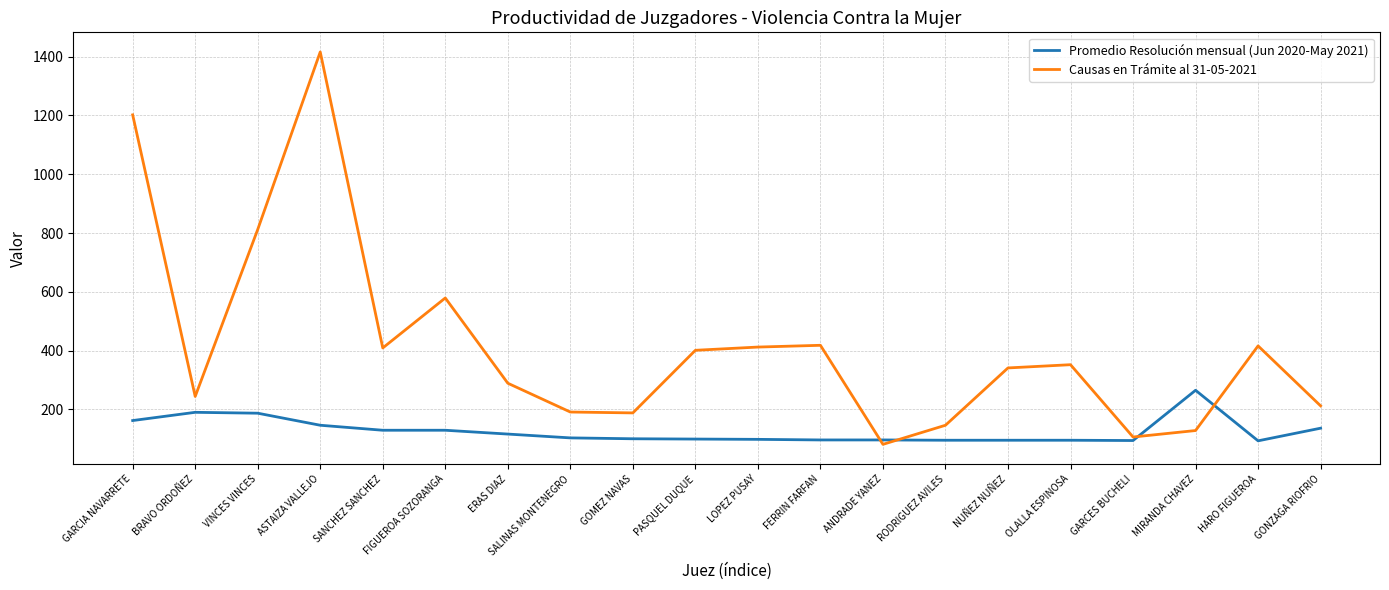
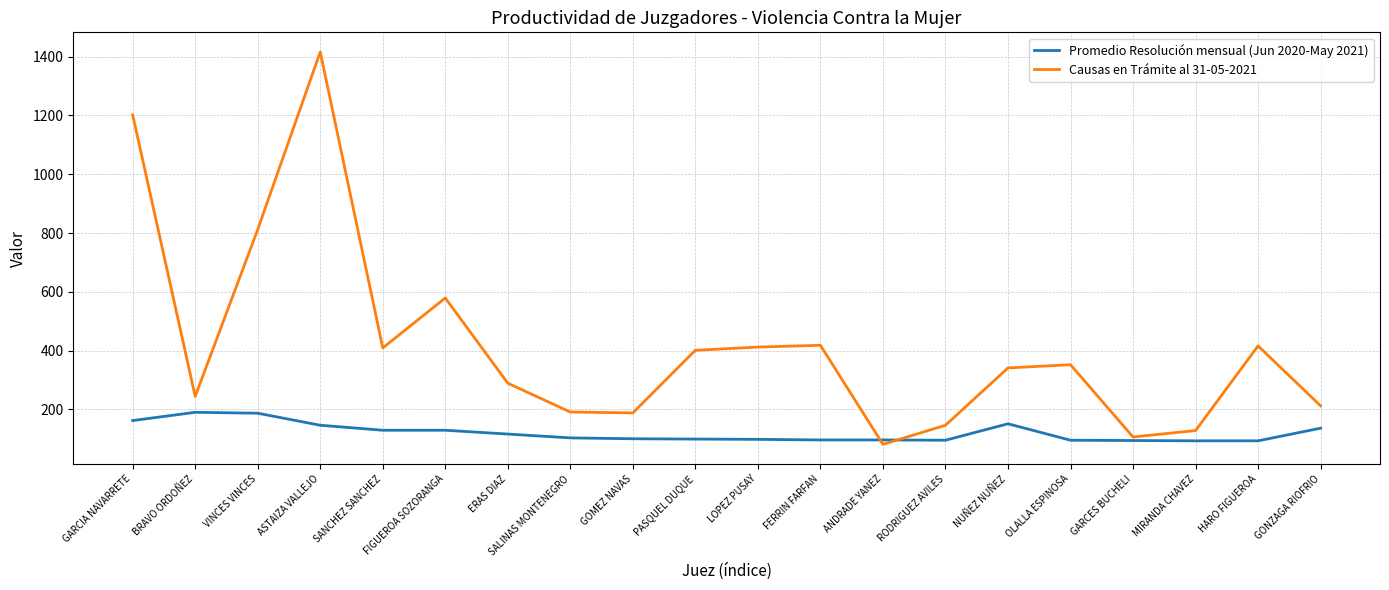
  {
    "Promedio Resolución mensual (Jun 2020-May 2021)": {
      "GARCIA NAVARRETE": 160,
      "BRAVO ORDOÑEZ": 190,
      "VINCES VINCES": 190,
      "ASTAIZA VALLEJO": 150,
      "SANCHEZ SANCHEZ": 130,
      "FIGUEROA SOZORANGA": 130,
      "ERAS DIAZ": 120,
      "SALINAS MONTENEGRO": 100,
      "GOMEZ NAVAS": 100,
      "PASQUEL DUQUE": 100,
      "LOPEZ PUSAY": 100,
      "FERRIN FARFAN": 100,
      "ANDRADE YANEZ": 100,
      "RODRIGUEZ AVILES": 100,
-     "NUÑEZ NUÑEZ": 100,
+     "NUÑEZ NUÑEZ": 150,
      "OLALLA ESPINOSA": 100,
      "GARCES BUCHELI": 90,
-     "MIRANDA CHAVEZ": 270,
+     "MIRANDA CHAVEZ": 90,
      "HARO FIGUEROA": 90,
      "GONZAGA RIOFRIO": 140
    },
    "Causas en Trámite al 31-05-2021": {
      "GARCIA NAVARRETE": 1200,
      "BRAVO ORDOÑEZ": 240,
      "VINCES VINCES": 810,
      "ASTAIZA VALLEJO": 1420,
      "SANCHEZ SANCHEZ": 410,
      "FIGUEROA SOZORANGA": 580,
      "ERAS DIAZ": 290,
      "SALINAS MONTENEGRO": 190,
      "GOMEZ NAVAS": 190,
      "PASQUEL DUQUE": 400,
      "LOPEZ PUSAY": 410,
      "FERRIN FARFAN": 420,
      "ANDRADE YANEZ": 80,
      "RODRIGUEZ AVILES": 150,
      "NUÑEZ NUÑEZ": 340,
      "OLALLA ESPINOSA": 350,
      "GARCES BUCHELI": 110,
      "MIRANDA CHAVEZ": 130,
      "HARO FIGUEROA": 420,
      "GONZAGA RIOFRIO": 210
    }
  }
